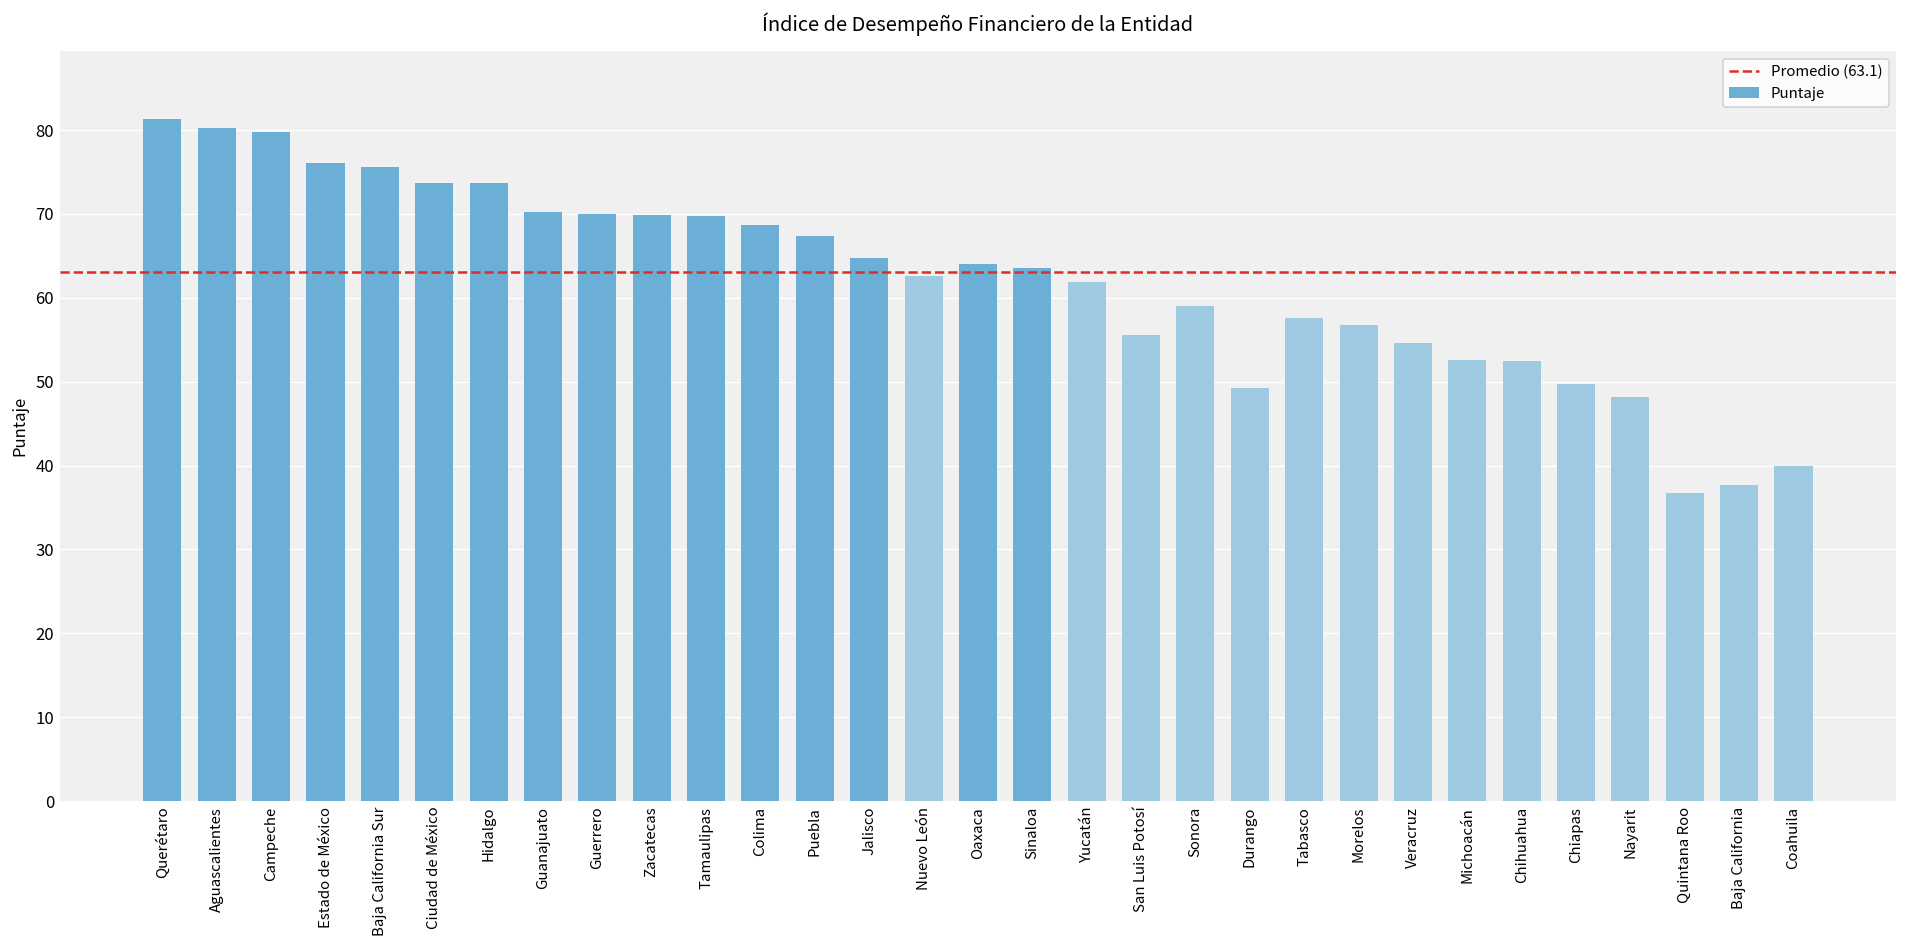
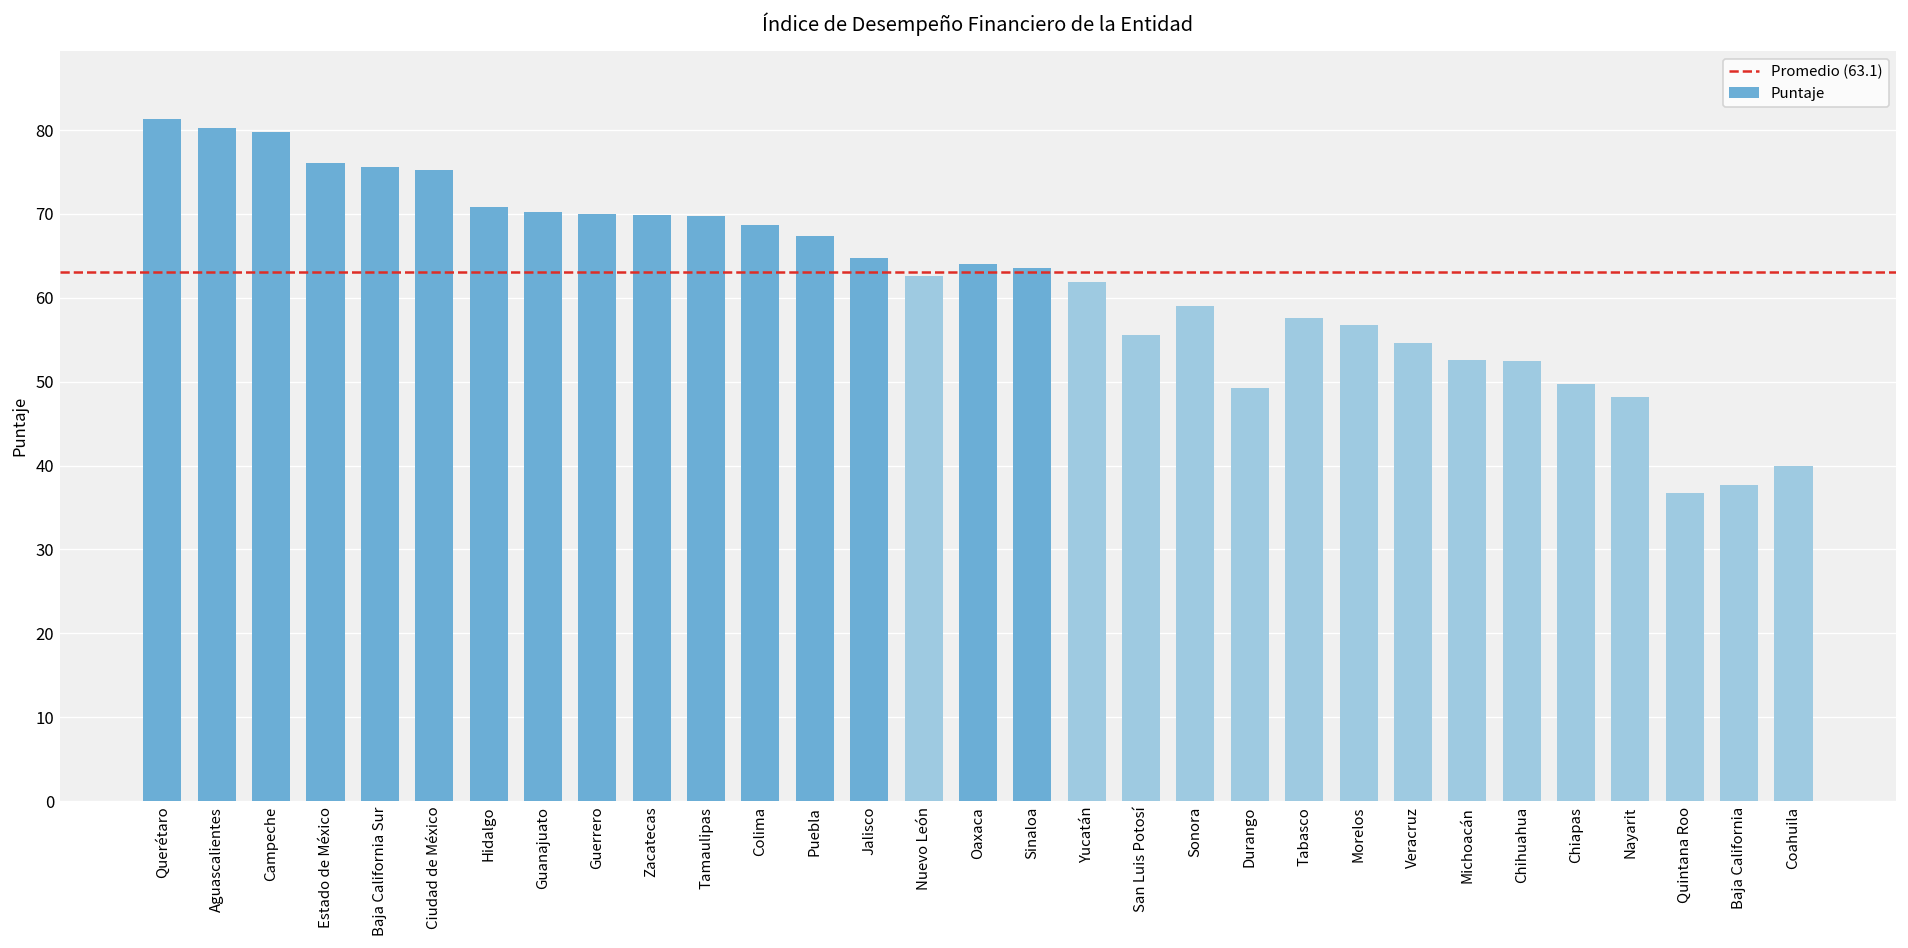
  {
    "Querétaro": 81,
    "Aguascalientes": 80,
    "Campeche": 80,
    "Estado de México": 76,
    "Baja California Sur": 76,
-   "Ciudad de México": 74,
-   "Hidalgo": 74,
+   "Ciudad de México": 75,
+   "Hidalgo": 71,
    "Guanajuato": 70,
    "Guerrero": 70,
    "Zacatecas": 70,
    "Tamaulipas": 70,
    "Colima": 69,
    "Puebla": 67,
    "Jalisco": 65,
    "Nuevo León": 63,
    "Oaxaca": 64,
    "Sinaloa": 64,
    "Yucatán": 62,
    "San Luis Potosí": 56,
    "Sonora": 59,
    "Durango": 49,
    "Tabasco": 58,
    "Morelos": 57,
    "Veracruz": 55,
    "Michoacán": 53,
    "Chihuahua": 53,
    "Chiapas": 50,
    "Nayarit": 48,
    "Quintana Roo": 37,
    "Baja California": 38,
    "Coahuila": 40
  }
